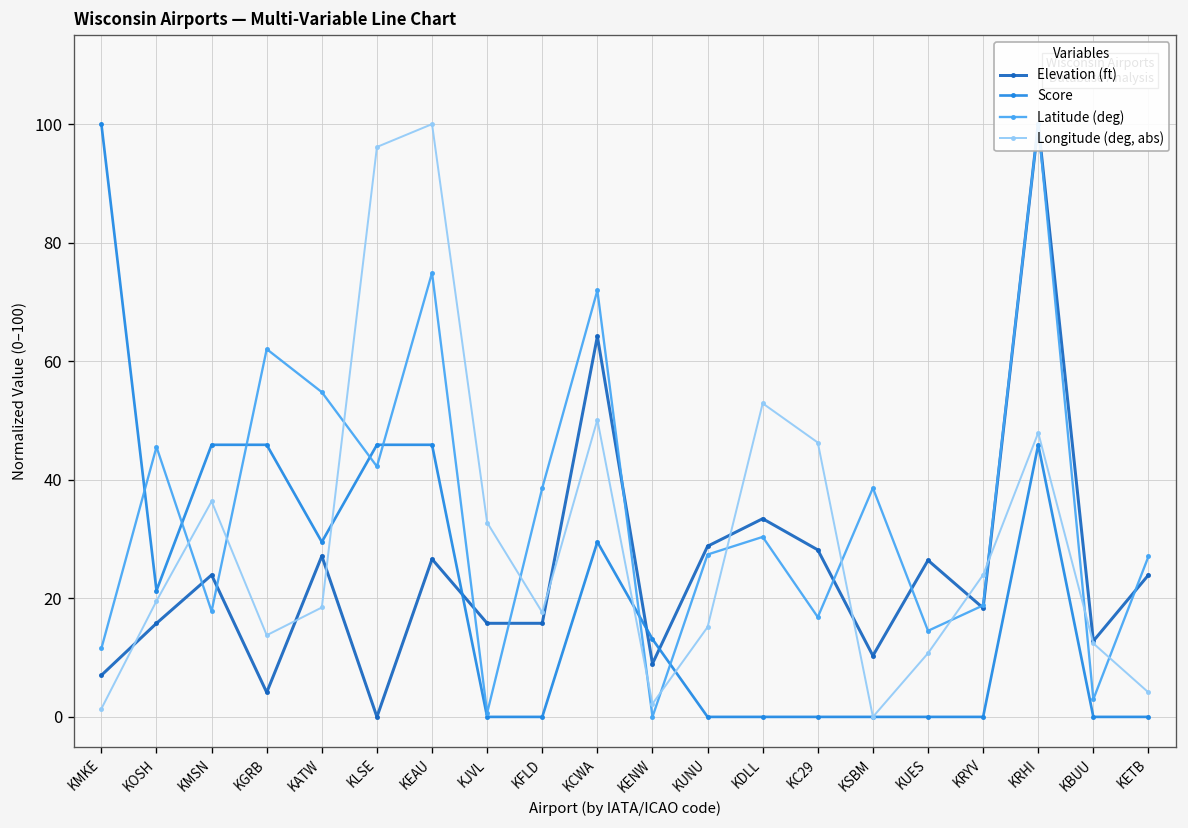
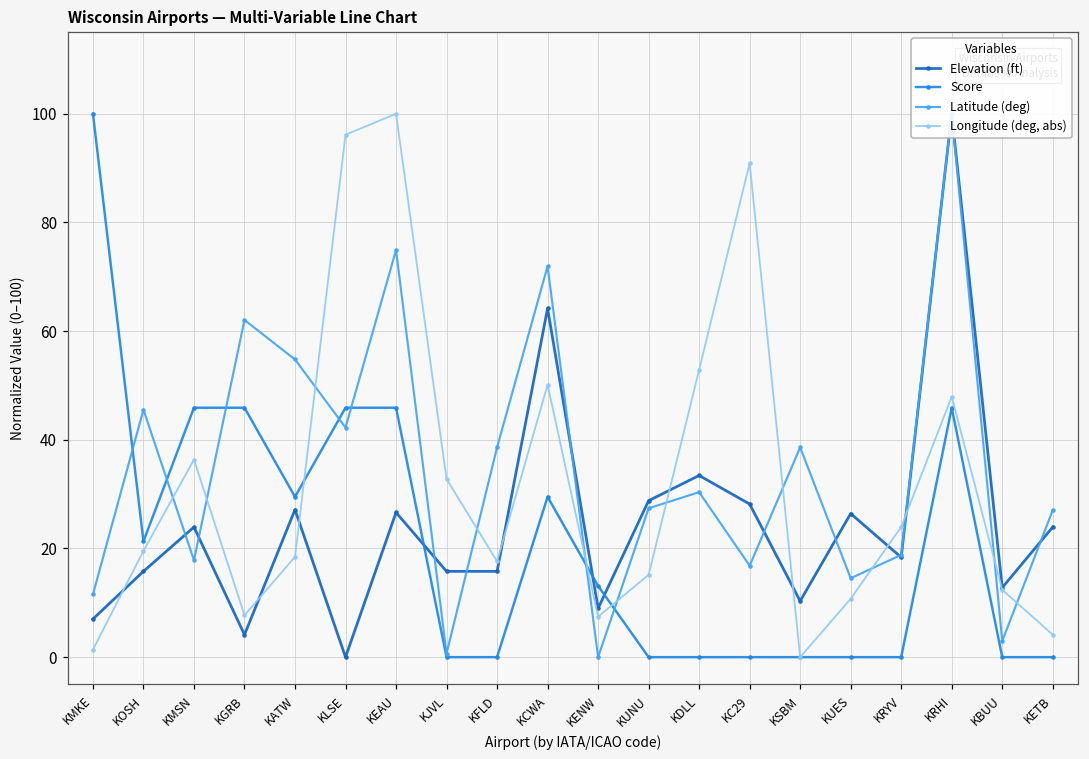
  {
    "Longitude (deg, abs)": {
      "KMKE": 1,
      "KOSH": 20,
      "KMSN": 36,
-     "KGRB": 14,
+     "KGRB": 8,
      "KATW": 18,
      "KLSE": 96,
      "KEAU": 100,
      "KJVL": 33,
      "KFLD": 18,
      "KCWA": 50,
-     "KENW": 2,
+     "KENW": 7,
      "KUNU": 15,
      "KDLL": 53,
-     "KC29": 46,
+     "KC29": 91,
      "KUES": 11,
      "KRYV": 24,
      "KRHI": 48,
      "KETB": 4
    }
  }
